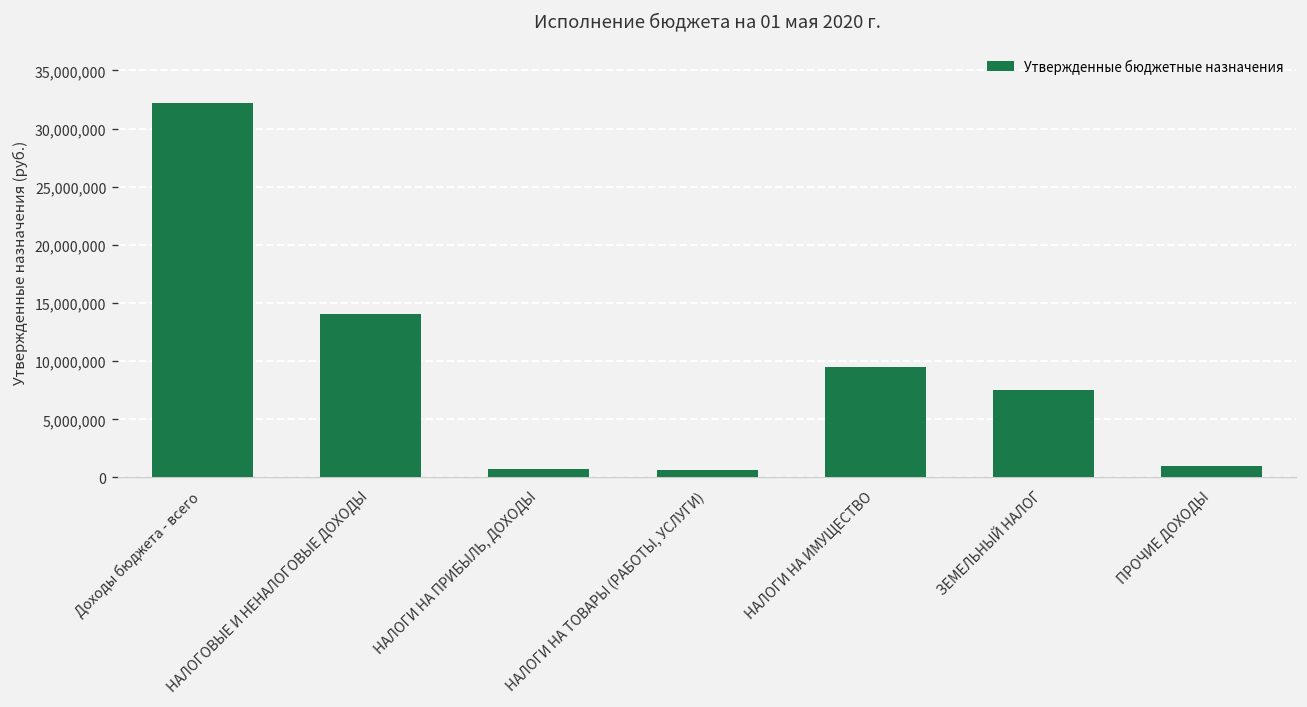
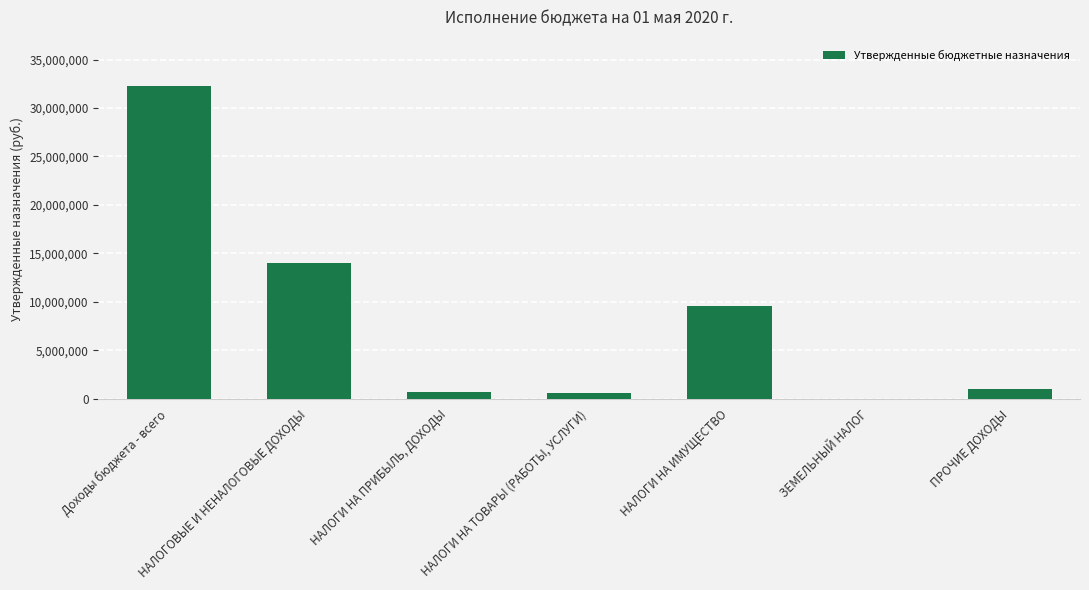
  {
    "Доходы бюджета - всего": "32,000,000",
    "НАЛОГОВЫЕ И НЕНАЛОГОВЫЕ ДОХОДЫ": "14,000,000",
    "НАЛОГИ НА ПРИБЫЛЬ, ДОХОДЫ": "1,000,000",
    "НАЛОГИ НА ТОВАРЫ (РАБОТЫ, УСЛУГИ)": "1,000,000",
    "НАЛОГИ НА ИМУЩЕСТВО": "10,000,000",
-   "ЗЕМЕЛЬНЫЙ НАЛОГ": "8,000,000",
+   "ЗЕМЕЛЬНЫЙ НАЛОГ": "0",
    "ПРОЧИЕ ДОХОДЫ": "1,000,000"
  }
